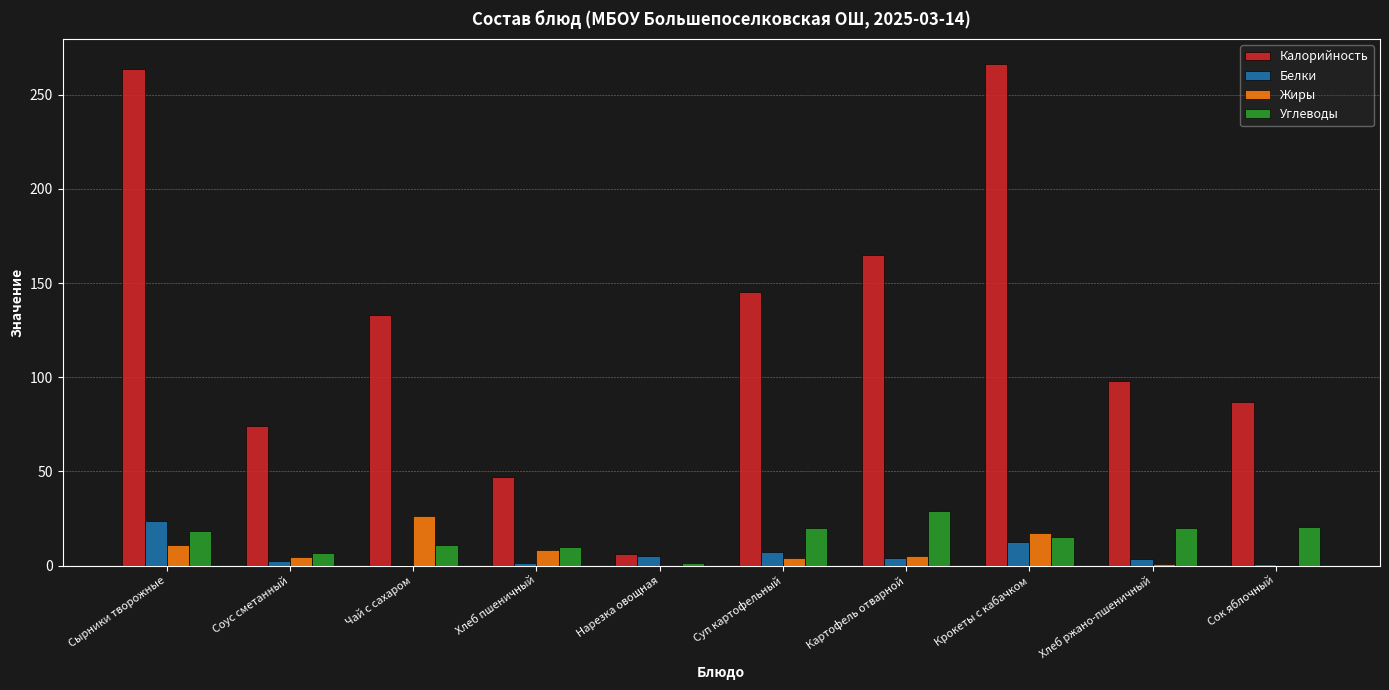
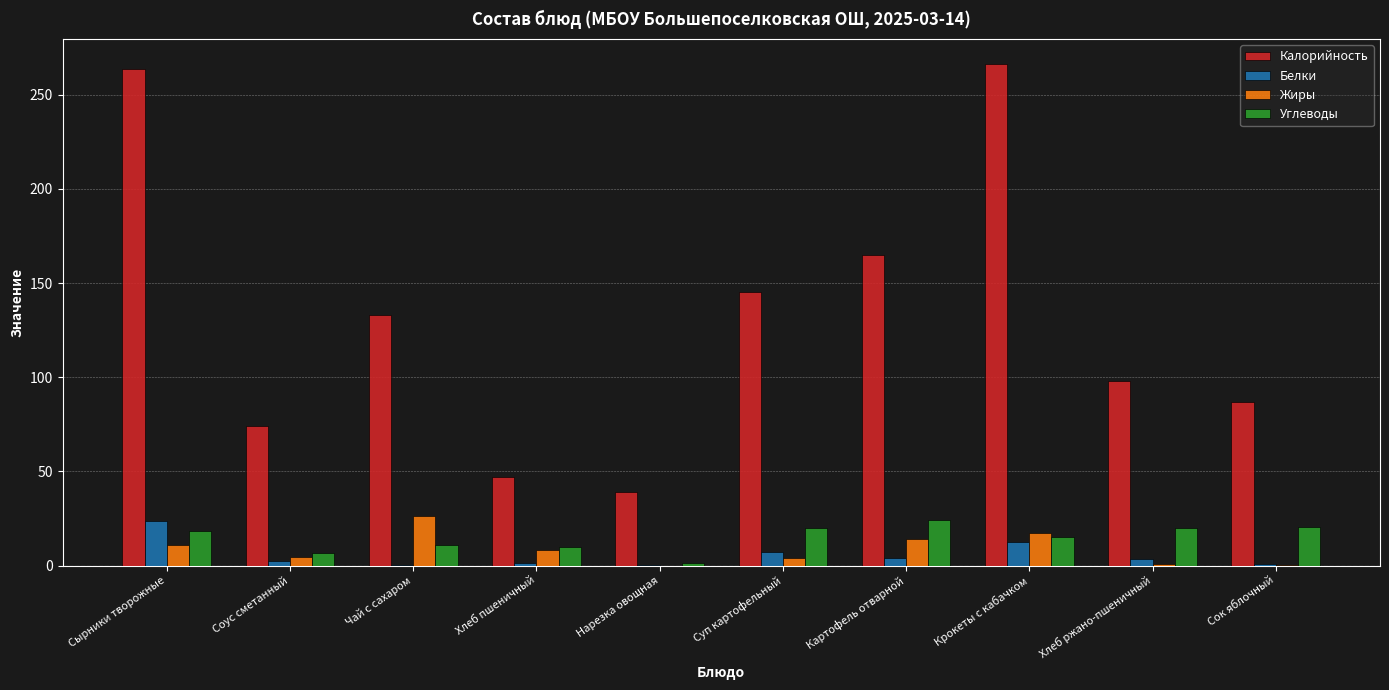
  {
    "Калорийность": {
      "Сырники творожные": 264,
      "Соус сметанный": 74,
      "Чай с сахаром": 133,
      "Хлеб пшеничный": 47,
-     "Нарезка овощная": 6,
+     "Нарезка овощная": 39,
      "Суп картофельный": 145,
      "Картофель отварной": 165,
      "Крокеты с кабачком": 266,
      "Хлеб ржано-пшеничный": 98,
      "Сок яблочный": 87
    },
    "Белки": {
      "Сырники творожные": 24,
      "Соус сметанный": 3,
      "Хлеб пшеничный": 2,
-     "Нарезка овощная": 5,
+     "Нарезка овощная": 0,
      "Суп картофельный": 7,
      "Картофель отварной": 4,
      "Крокеты с кабачком": 12,
      "Хлеб ржано-пшеничный": 3
    },
    "Жиры": {
      "Сырники творожные": 11,
      "Соус сметанный": 4,
      "Чай с сахаром": 26,
      "Хлеб пшеничный": 8,
      "Нарезка овощная": 0,
      "Суп картофельный": 4,
-     "Картофель отварной": 5,
+     "Картофель отварной": 14,
      "Крокеты с кабачком": 17
    },
    "Углеводы": {
      "Сырники творожные": 18,
      "Соус сметанный": 7,
      "Чай с сахаром": 11,
      "Хлеб пшеничный": 10,
      "Суп картофельный": 20,
-     "Картофель отварной": 29,
+     "Картофель отварной": 24,
      "Крокеты с кабачком": 15,
      "Хлеб ржано-пшеничный": 20,
      "Сок яблочный": 20
    }
  }
